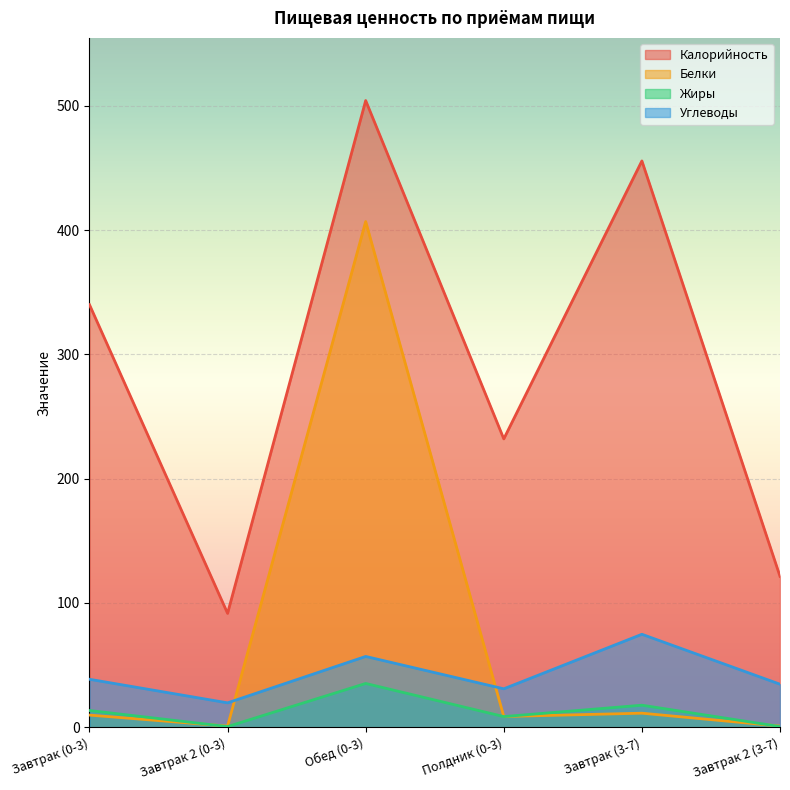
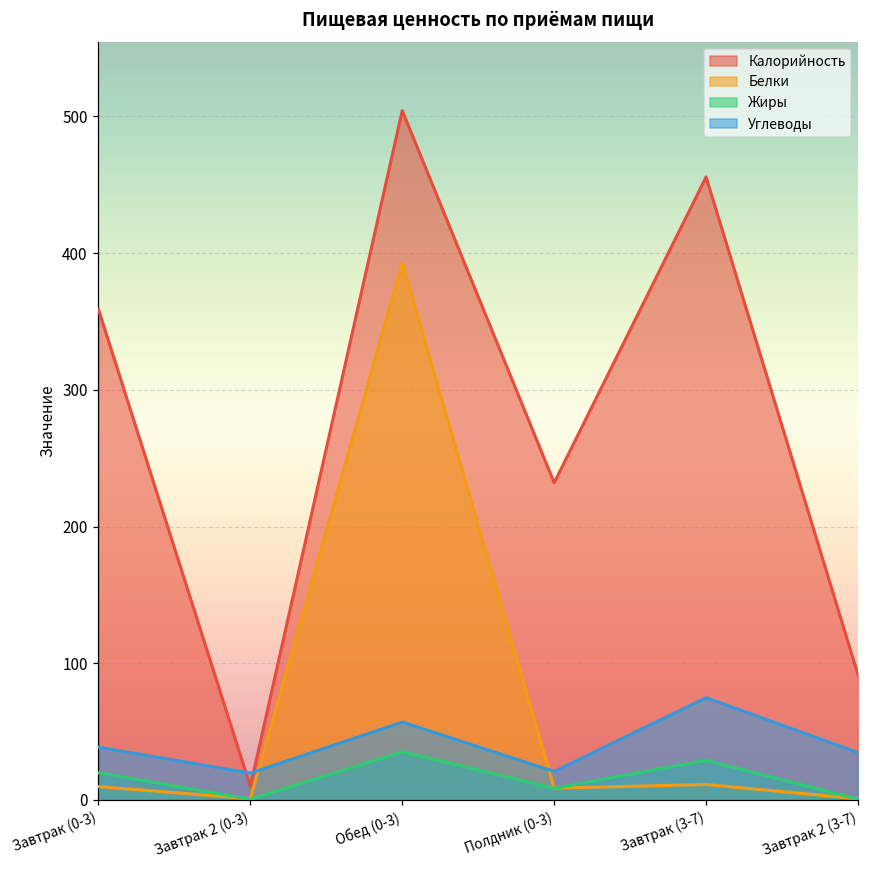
  {
    "Калорийность": {
-     "Завтрак (0-3)": 340,
-     "Завтрак 2 (0-3)": 92,
+     "Завтрак (0-3)": 359,
+     "Завтрак 2 (0-3)": 10,
      "Обед (0-3)": 504,
      "Полдник (0-3)": 232,
      "Завтрак (3-7)": 456,
-     "Завтрак 2 (3-7)": 121
+     "Завтрак 2 (3-7)": 92
    },
    "Белки": {
      "Завтрак (0-3)": 10,
-     "Обед (0-3)": 407,
+     "Обед (0-3)": 393,
      "Завтрак (3-7)": 11
    },
    "Жиры": {
-     "Завтрак (0-3)": 13,
+     "Завтрак (0-3)": 20,
      "Обед (0-3)": 35,
-     "Завтрак (3-7)": 18
+     "Завтрак (3-7)": 29
    },
    "Углеводы": {
      "Завтрак (0-3)": 39,
      "Завтрак 2 (0-3)": 20,
      "Обед (0-3)": 57,
-     "Полдник (0-3)": 31,
+     "Полдник (0-3)": 21,
      "Завтрак (3-7)": 75,
      "Завтрак 2 (3-7)": 35
    }
  }
